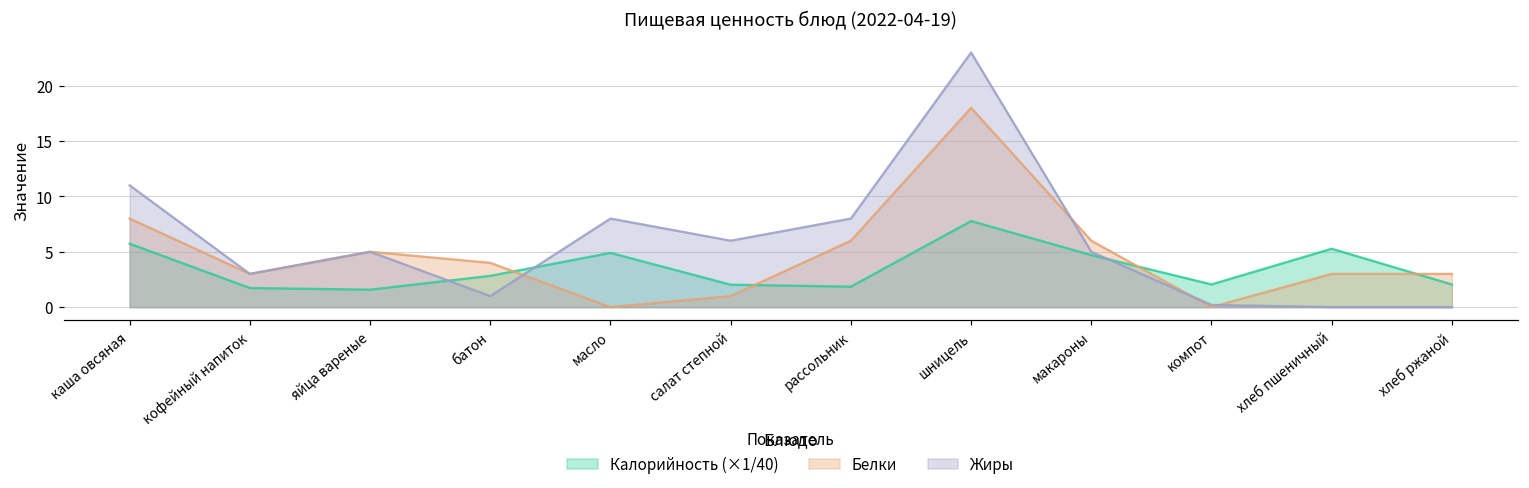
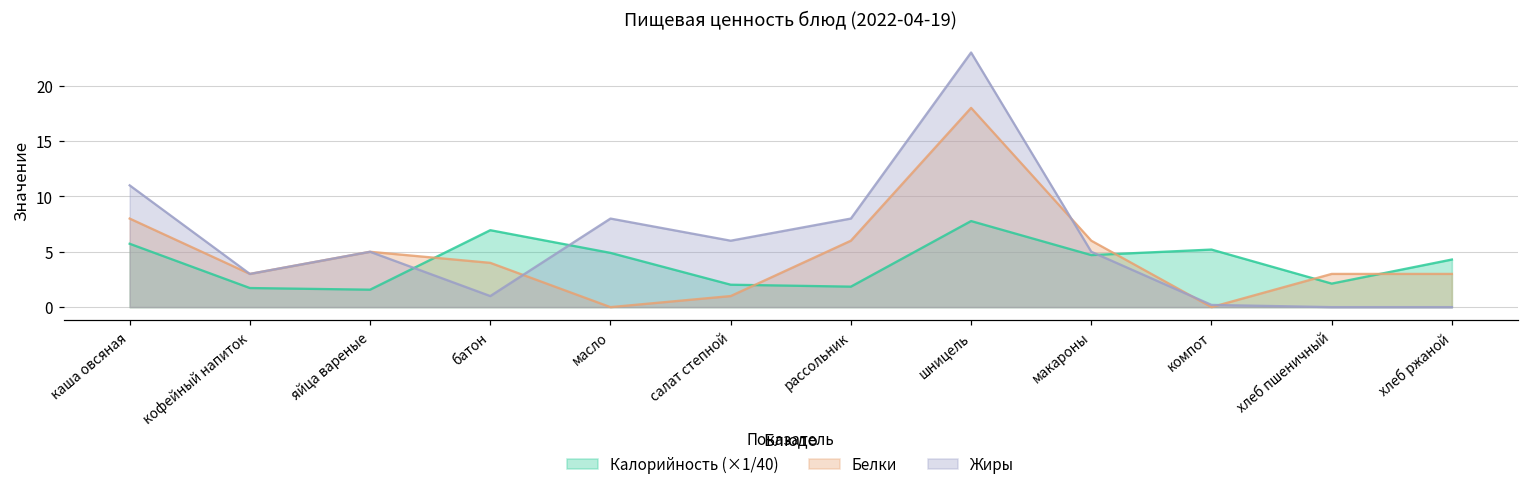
  {
    "Калорийность (×1/40)": {
      "каша овсяная": 5.7,
      "кофейный напиток": 1.7,
      "яйца вареные": 1.6,
-     "батон": 2.8,
+     "батон": 7.0,
      "масло": 4.9,
      "салат степной": 2.0,
      "рассольник": 1.9,
      "шницель": 7.8,
      "макароны": 4.7,
-     "компот": 2.1,
-     "хлеб пшеничный": 5.3,
-     "хлеб ржаной": 2.1
+     "компот": 5.2,
+     "хлеб пшеничный": 2.1,
+     "хлеб ржаной": 4.3
    }
  }
